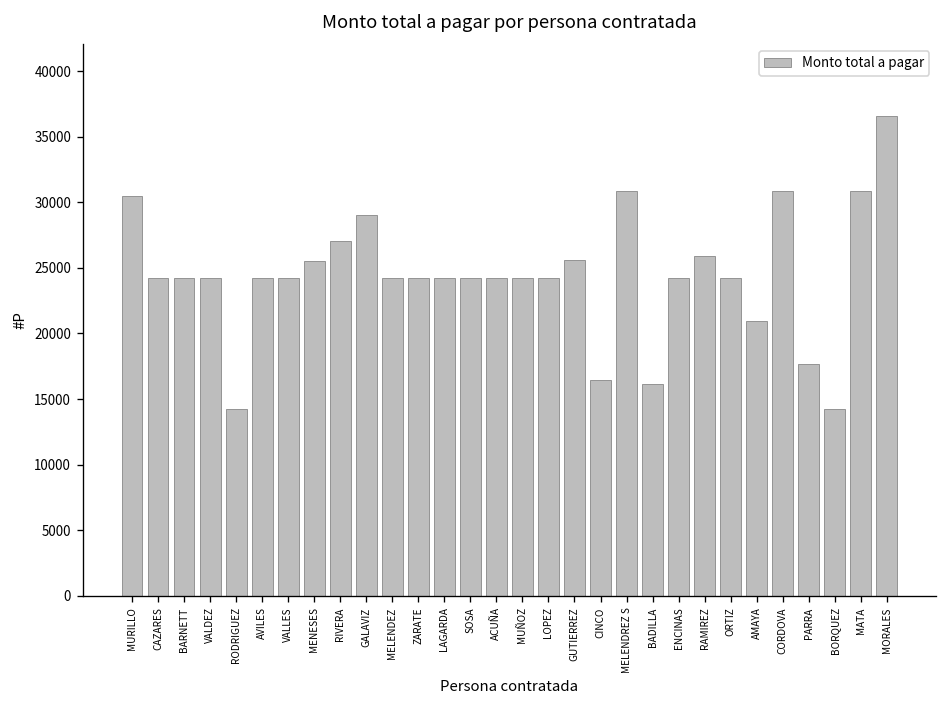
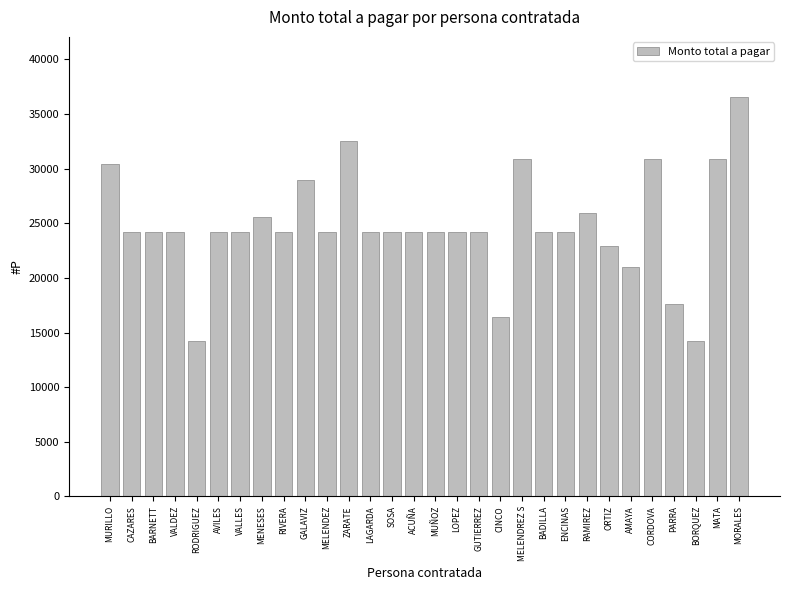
  {
    "MURILLO": 30500,
    "CAZARES": 24200,
    "BARNETT": 24200,
    "VALDEZ": 24200,
    "RODRIGUEZ": 14200,
    "AVILES": 24200,
    "VALLES": 24200,
    "MENESES": 25500,
-   "RIVERA": 27100,
+   "RIVERA": 24200,
    "GALAVIZ": 29000,
    "MELENDEZ": 24200,
-   "ZARATE": 24200,
+   "ZARATE": 32500,
    "LAGARDA": 24200,
    "SOSA": 24200,
    "ACUÑA": 24200,
    "MUÑOZ": 24200,
    "LOPEZ": 24200,
-   "GUTIERREZ": 25600,
+   "GUTIERREZ": 24200,
    "CINCO": 16400,
    "MELENDREZ S": 30900,
-   "BADILLA": 16200,
+   "BADILLA": 24200,
    "ENCINAS": 24200,
    "RAMIREZ": 25900,
-   "ORTIZ": 24200,
+   "ORTIZ": 23000,
    "AMAYA": 21000,
    "CORDOVA": 30900,
    "PARRA": 17600,
    "BORQUEZ": 14200,
    "MATA": 30900,
    "MORALES": 36600
  }
